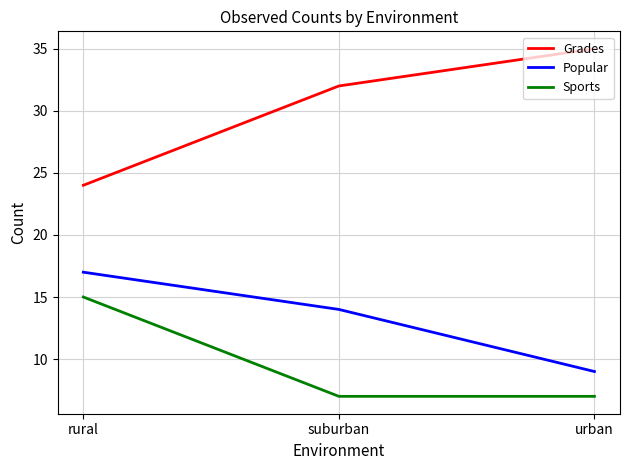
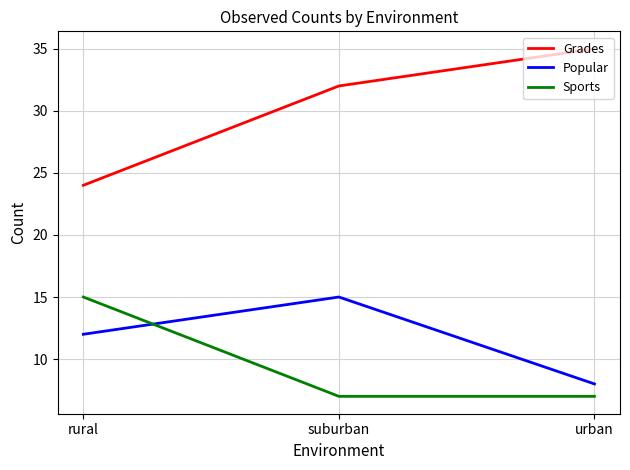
  {
    "Grades": {
      "rural": 24,
      "suburban": 32
    },
    "Popular": {
-     "rural": 17,
-     "suburban": 14,
-     "urban": 9
+     "rural": 12,
+     "suburban": 15,
+     "urban": 8
    },
    "Sports": {
      "rural": 15,
      "suburban": 7,
      "urban": 7
    }
  }
